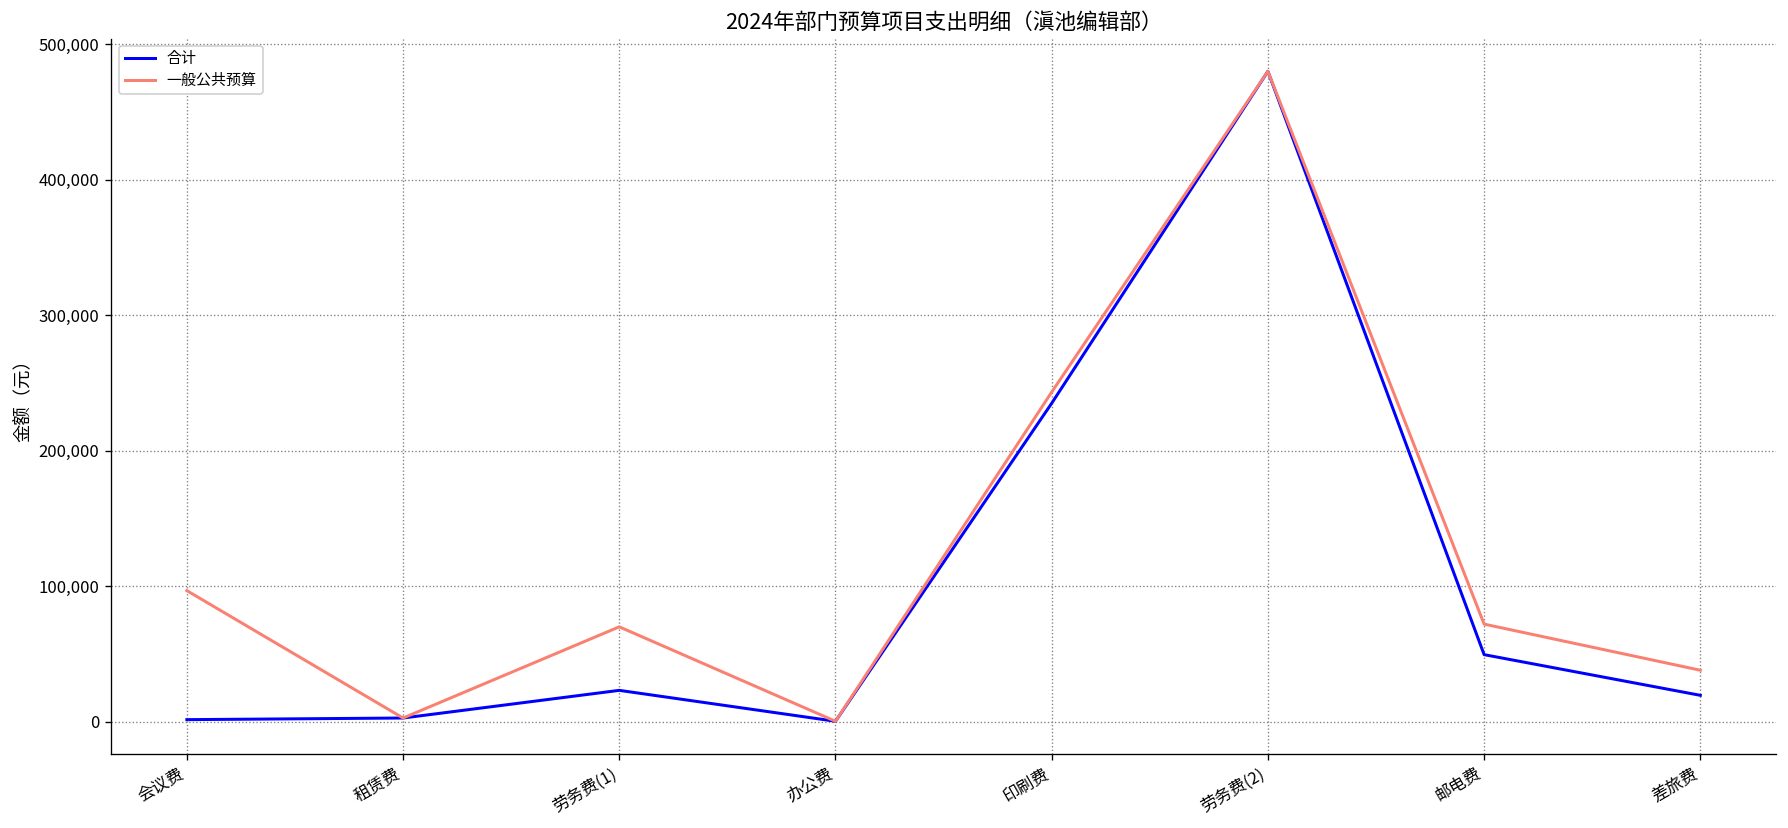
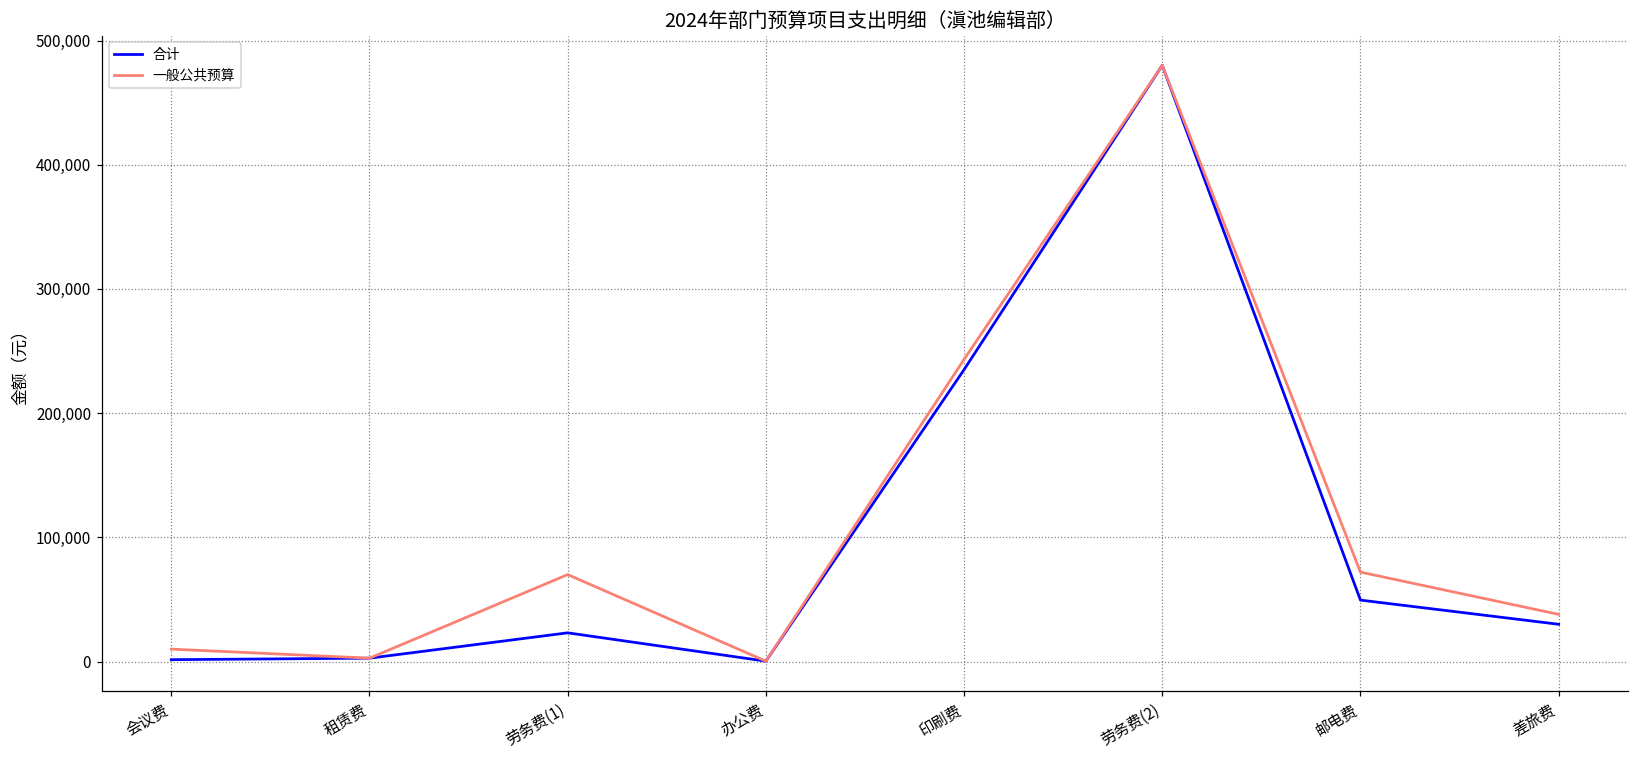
  {
    "合计": {
      "会议费": "1,000",
      "劳务费(1)": "23,000",
      "印刷费": "235,000",
      "邮电费": "49,000",
-     "差旅费": "19,000"
+     "差旅费": "30,000"
    },
    "一般公共预算": {
-     "会议费": "97,000",
+     "会议费": "10,000",
      "劳务费(1)": "70,000",
      "印刷费": "243,000",
      "邮电费": "72,000",
      "差旅费": "38,000"
    }
  }
